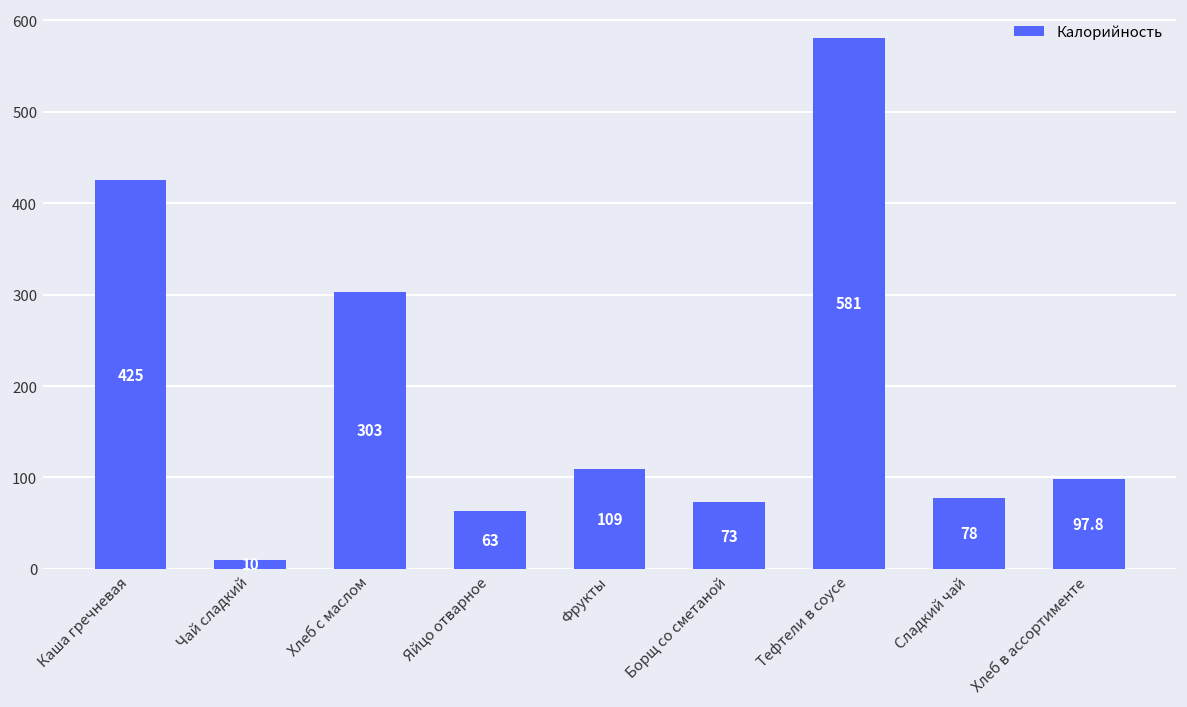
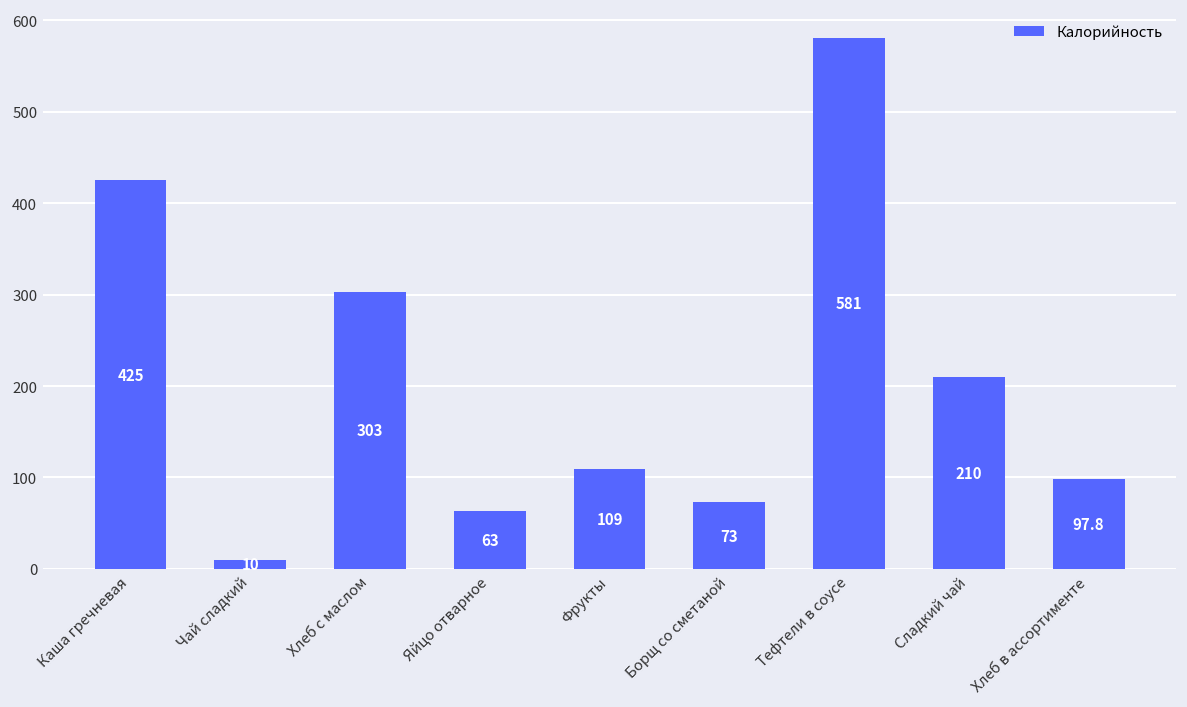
  {
    "Каша гречневая": 425,
    "Хлеб с маслом": 303,
    "Яйцо отварное": 63,
    "Фрукты": 109,
    "Борщ со сметаной": 73,
    "Тефтели в соусе": 581,
-   "Сладкий чай": 78,
+   "Сладкий чай": 210,
    "Хлеб в ассортименте": 97.8
  }
